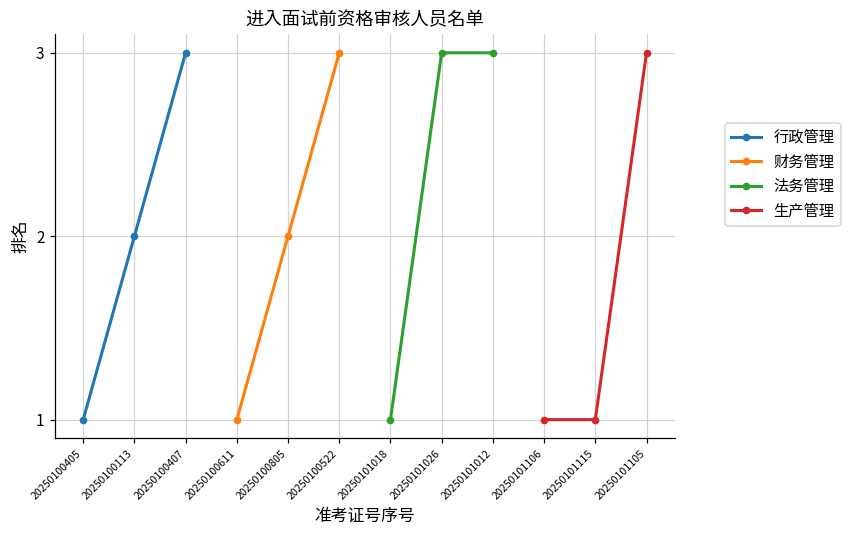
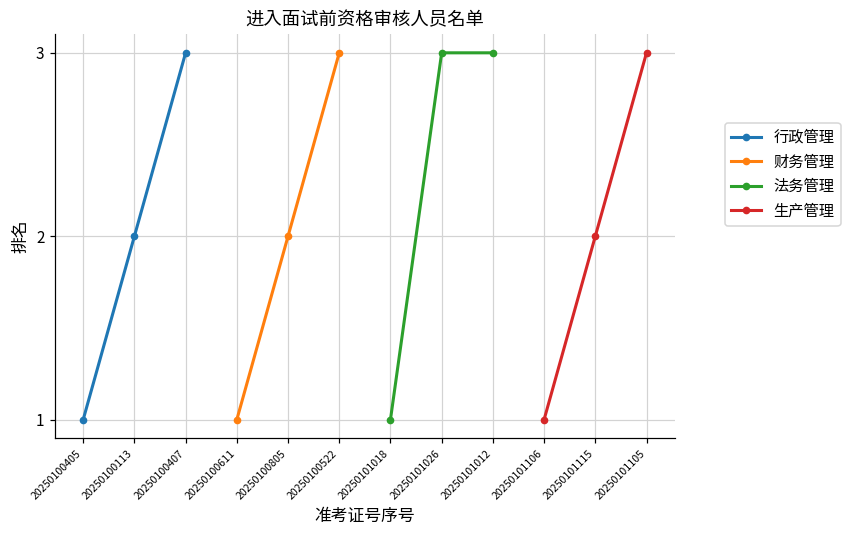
  {
    "行政管理": {
      "20250100405": 1,
      "20250100113": 2,
      "20250100407": 3
    },
    "财务管理": {
      "20250100611": 1,
      "20250100805": 2,
      "20250100522": 3
    },
    "法务管理": {
      "20250101018": 1,
      "20250101026": 3,
      "20250101012": 3
    },
    "生产管理": {
      "20250101106": 1,
-     "20250101115": 1,
+     "20250101115": 2,
      "20250101105": 3
    }
  }
